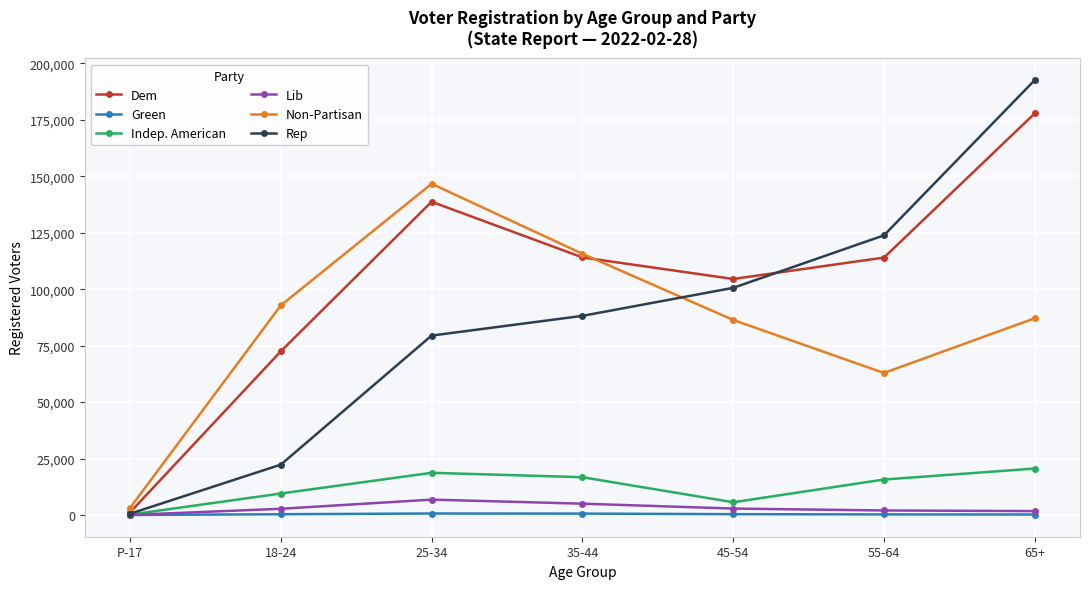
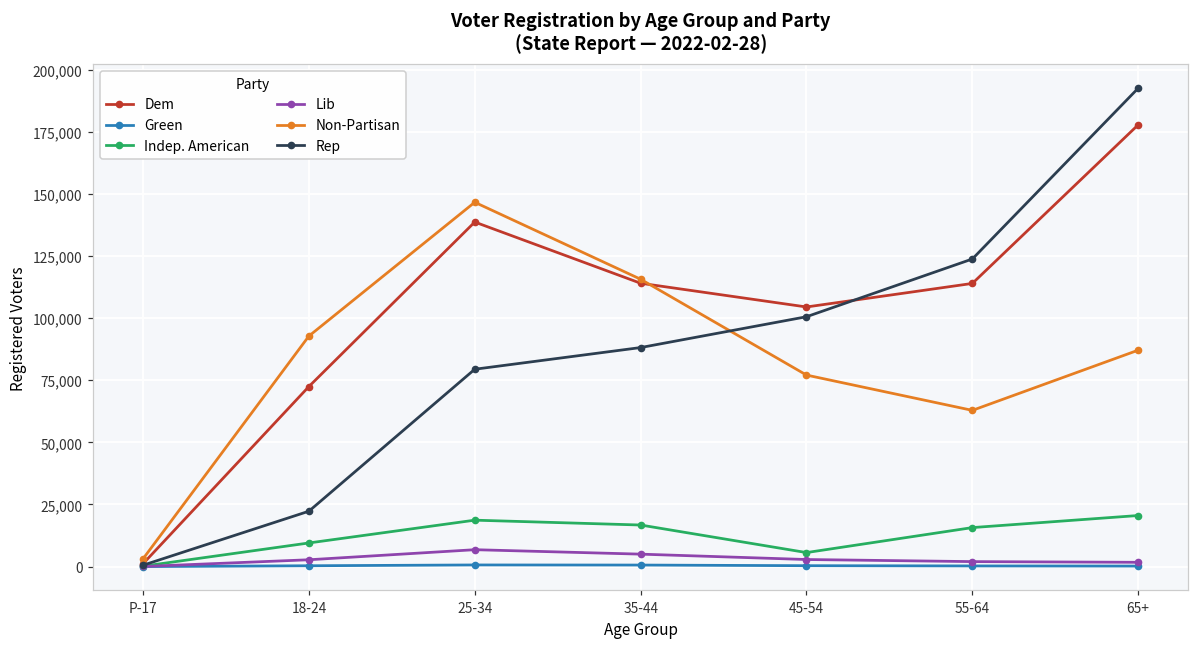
  {
    "Dem": {
      "18-24": "72,000",
      "25-34": "139,000",
      "35-44": "114,000",
      "45-54": "105,000",
      "55-64": "114,000",
      "65+": "178,000"
    },
    "Green": {
      "18-24": "0",
      "25-34": "1,000",
      "35-44": "1,000",
      "45-54": "0",
      "55-64": "0",
      "65+": "0"
    },
    "Indep. American": {
      "18-24": "10,000",
      "25-34": "19,000",
      "35-44": "17,000",
      "45-54": "6,000",
      "55-64": "16,000",
      "65+": "21,000"
    },
    "Lib": {
      "18-24": "3,000",
      "25-34": "7,000",
      "35-44": "5,000",
      "45-54": "3,000",
      "55-64": "2,000",
      "65+": "2,000"
    },
    "Non-Partisan": {
      "P-17": "3,000",
      "18-24": "93,000",
      "25-34": "147,000",
      "35-44": "116,000",
-     "45-54": "86,000",
+     "45-54": "77,000",
      "55-64": "63,000",
      "65+": "87,000"
    },
    "Rep": {
      "18-24": "22,000",
      "25-34": "79,000",
      "35-44": "88,000",
      "45-54": "101,000",
      "55-64": "124,000",
      "65+": "193,000"
    }
  }
